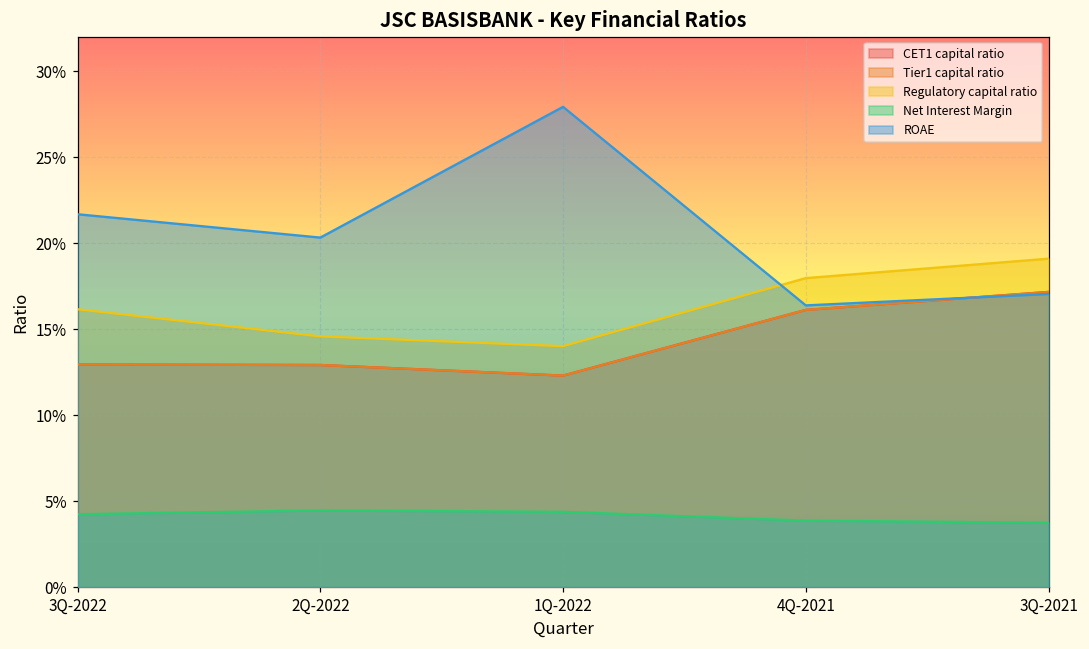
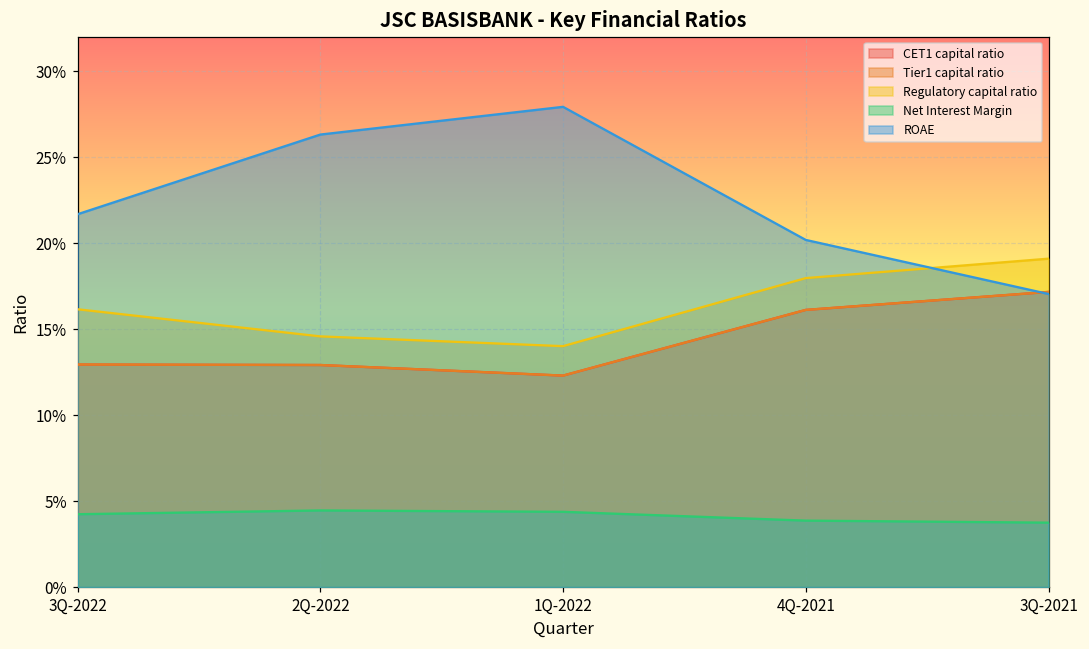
  {
    "Net Interest Margin": {
      "3Q-2022": "4.2%",
      "2Q-2022": "4.5%",
      "1Q-2022": "4.4%",
      "4Q-2021": "3.9%",
      "3Q-2021": "3.7%"
    },
    "ROAE": {
      "3Q-2022": "21.7%",
-     "2Q-2022": "20.3%",
+     "2Q-2022": "26.3%",
      "1Q-2022": "27.9%",
-     "4Q-2021": "16.4%"
+     "4Q-2021": "20.2%"
    }
  }
